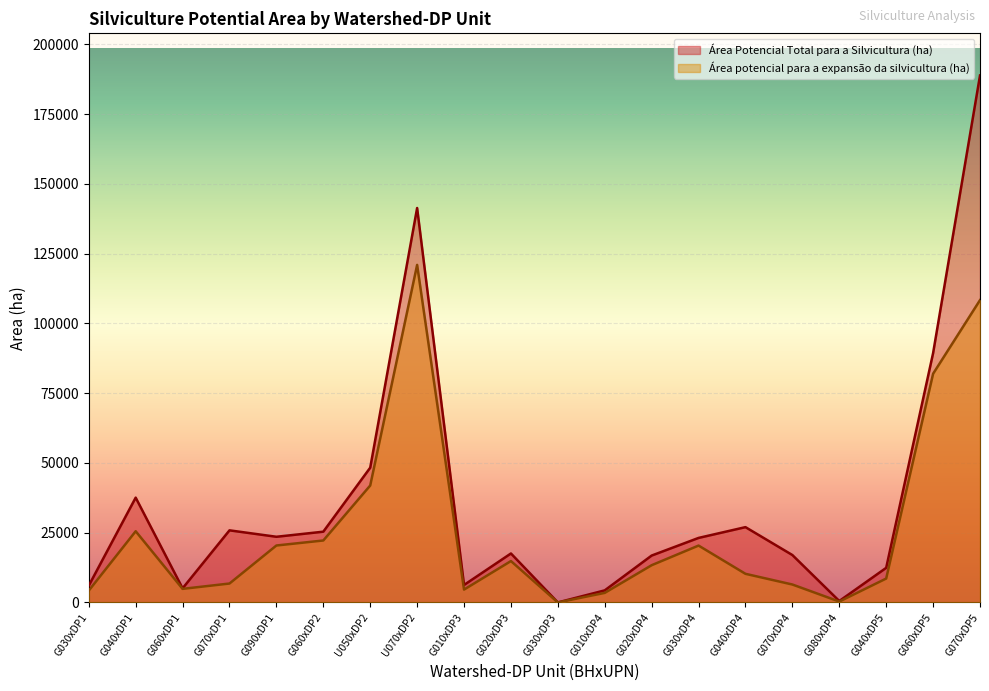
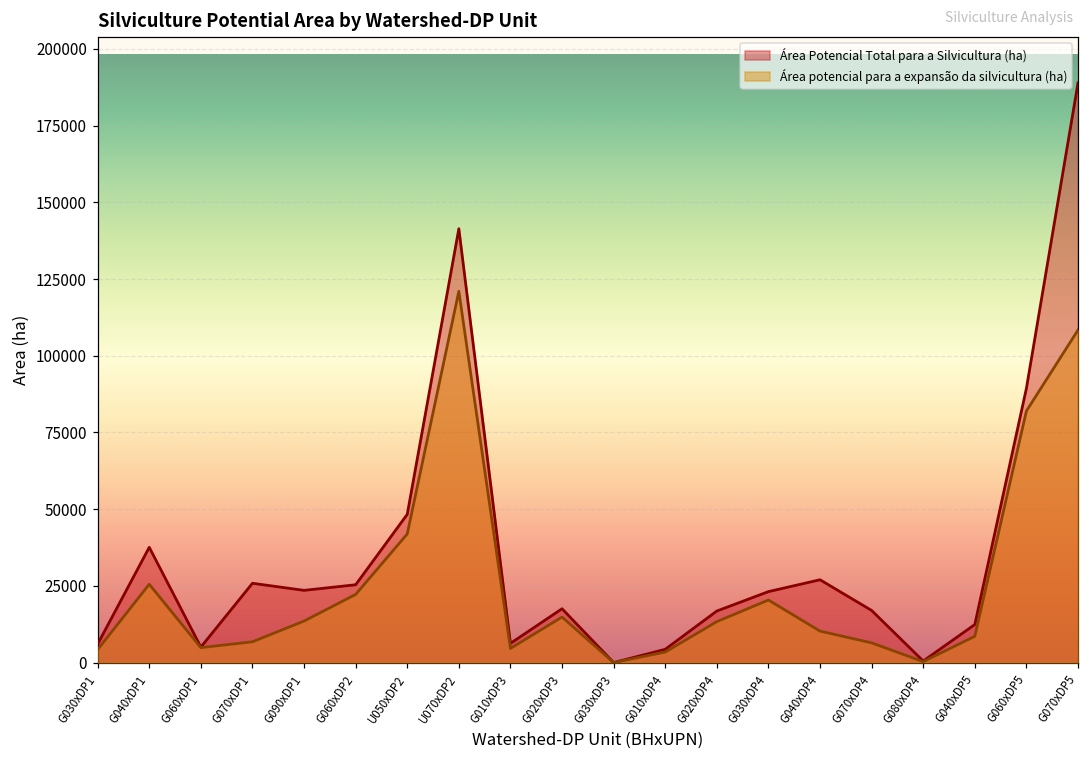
  {
    "Área Potencial Total para a Silvicultura (ha)": {
      "G030xDP1": 6000,
      "G040xDP1": 38000,
      "G070xDP1": 26000,
      "G090xDP1": 24000,
      "G060xDP2": 25000,
      "U050xDP2": 48000,
      "U070xDP2": 141000,
      "G010xDP3": 6000,
      "G020xDP3": 18000,
      "G020xDP4": 17000,
      "G030xDP4": 23000,
      "G040xDP4": 27000,
      "G070xDP4": 17000,
      "G040xDP5": 12000,
      "G060xDP5": 89000,
      "G070xDP5": 189000
    },
    "Área potencial para a expansão da silvicultura (ha)": {
      "G030xDP1": 4000,
      "G040xDP1": 26000,
      "G070xDP1": 7000,
-     "G090xDP1": 20000,
+     "G090xDP1": 14000,
      "G060xDP2": 22000,
      "U050xDP2": 42000,
      "U070xDP2": 121000,
      "G010xDP3": 5000,
      "G020xDP3": 15000,
      "G020xDP4": 13000,
      "G030xDP4": 20000,
      "G040xDP4": 10000,
      "G070xDP4": 6000,
      "G040xDP5": 9000,
      "G060xDP5": 82000,
      "G070xDP5": 108000
    }
  }
